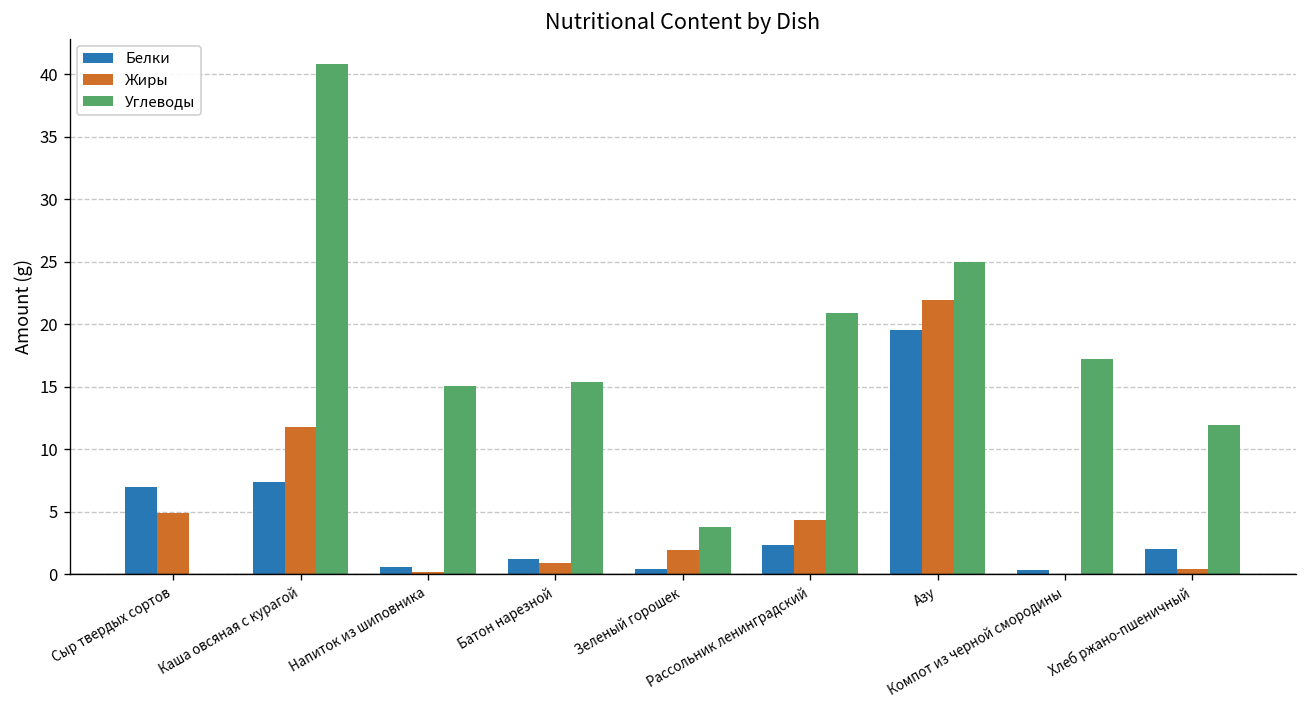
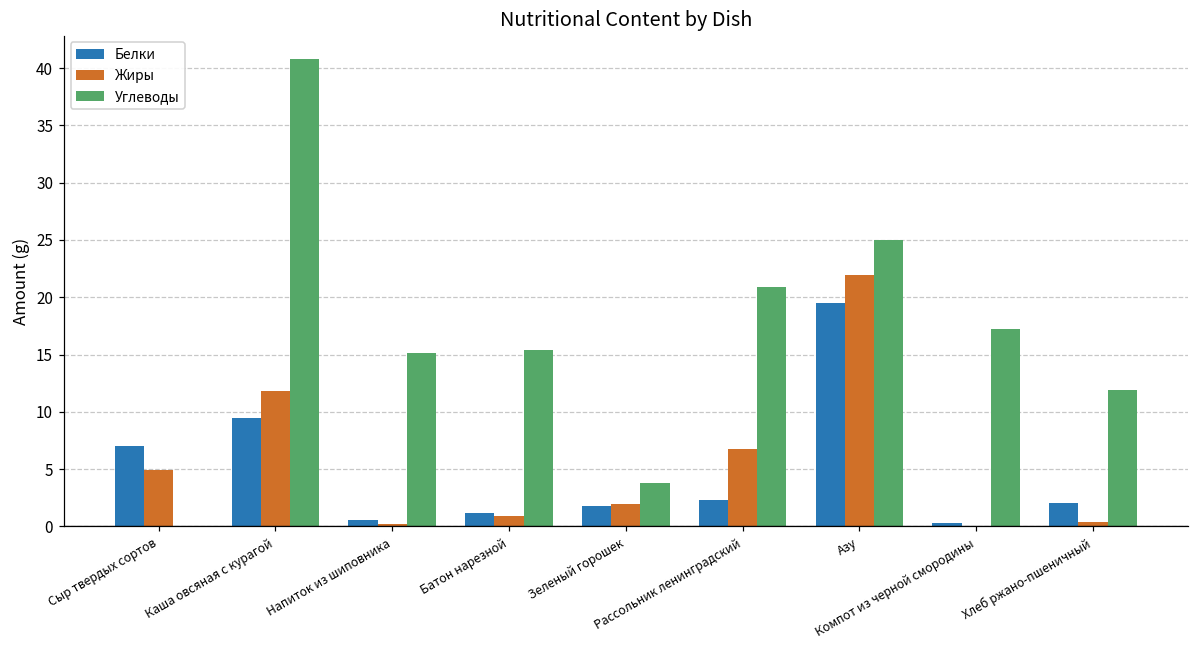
  {
    "Белки": {
      "Сыр твердых сортов": 7.0,
-     "Каша овсяная с курагой": 7.4,
+     "Каша овсяная с курагой": 9.5,
      "Напиток из шиповника": 0.6,
      "Батон нарезной": 1.2,
-     "Зеленый горошек": 0.4,
+     "Зеленый горошек": 1.8,
      "Рассольник ленинградский": 2.3,
      "Азу": 19.5,
      "Компот из черной смородины": 0.3,
      "Хлеб ржано-пшеничный": 2.0
    },
    "Жиры": {
      "Сыр твердых сортов": 4.9,
      "Каша овсяная с курагой": 11.8,
      "Батон нарезной": 0.9,
      "Зеленый горошек": 1.9,
-     "Рассольник ленинградский": 4.3,
+     "Рассольник ленинградский": 6.8,
      "Азу": 21.9,
      "Компот из черной смородины": 0.0,
      "Хлеб ржано-пшеничный": 0.4
    },
    "Углеводы": {
      "Сыр твердых сортов": 0.0,
      "Каша овсяная с курагой": 40.8,
      "Напиток из шиповника": 15.1,
      "Батон нарезной": 15.4,
      "Зеленый горошек": 3.8,
      "Рассольник ленинградский": 20.9,
      "Азу": 25.0,
      "Компот из черной смородины": 17.2,
      "Хлеб ржано-пшеничный": 11.9
    }
  }
